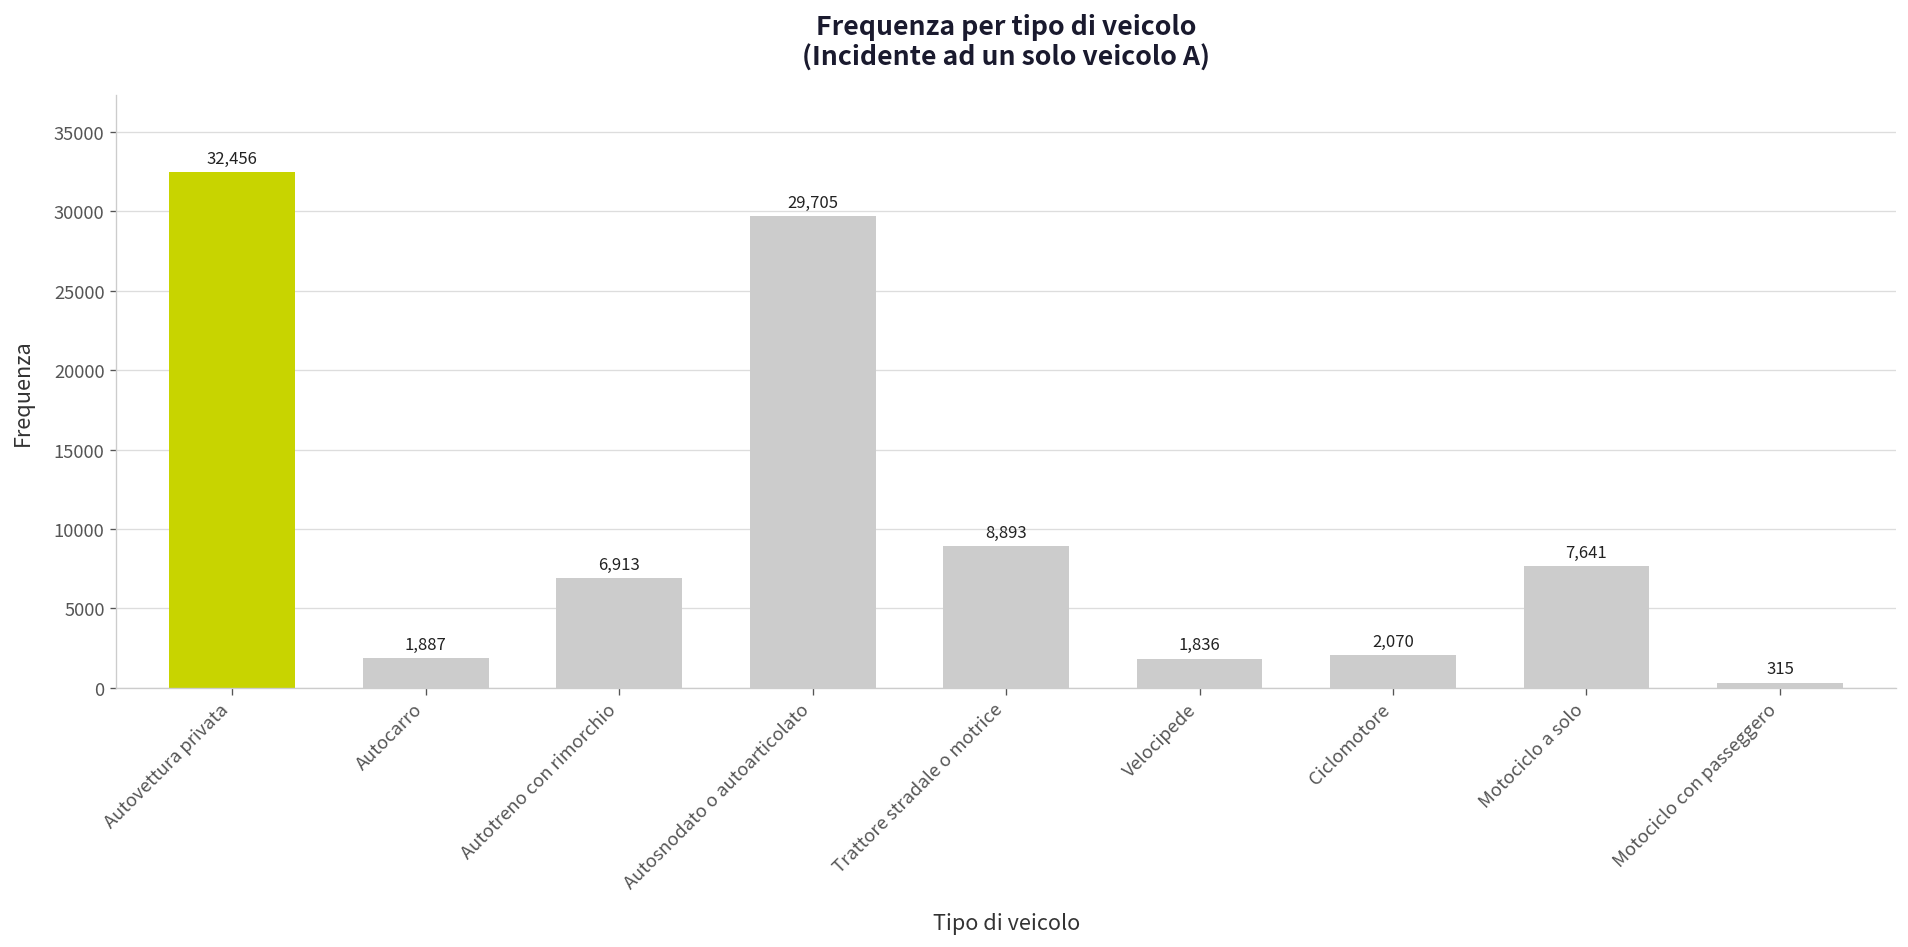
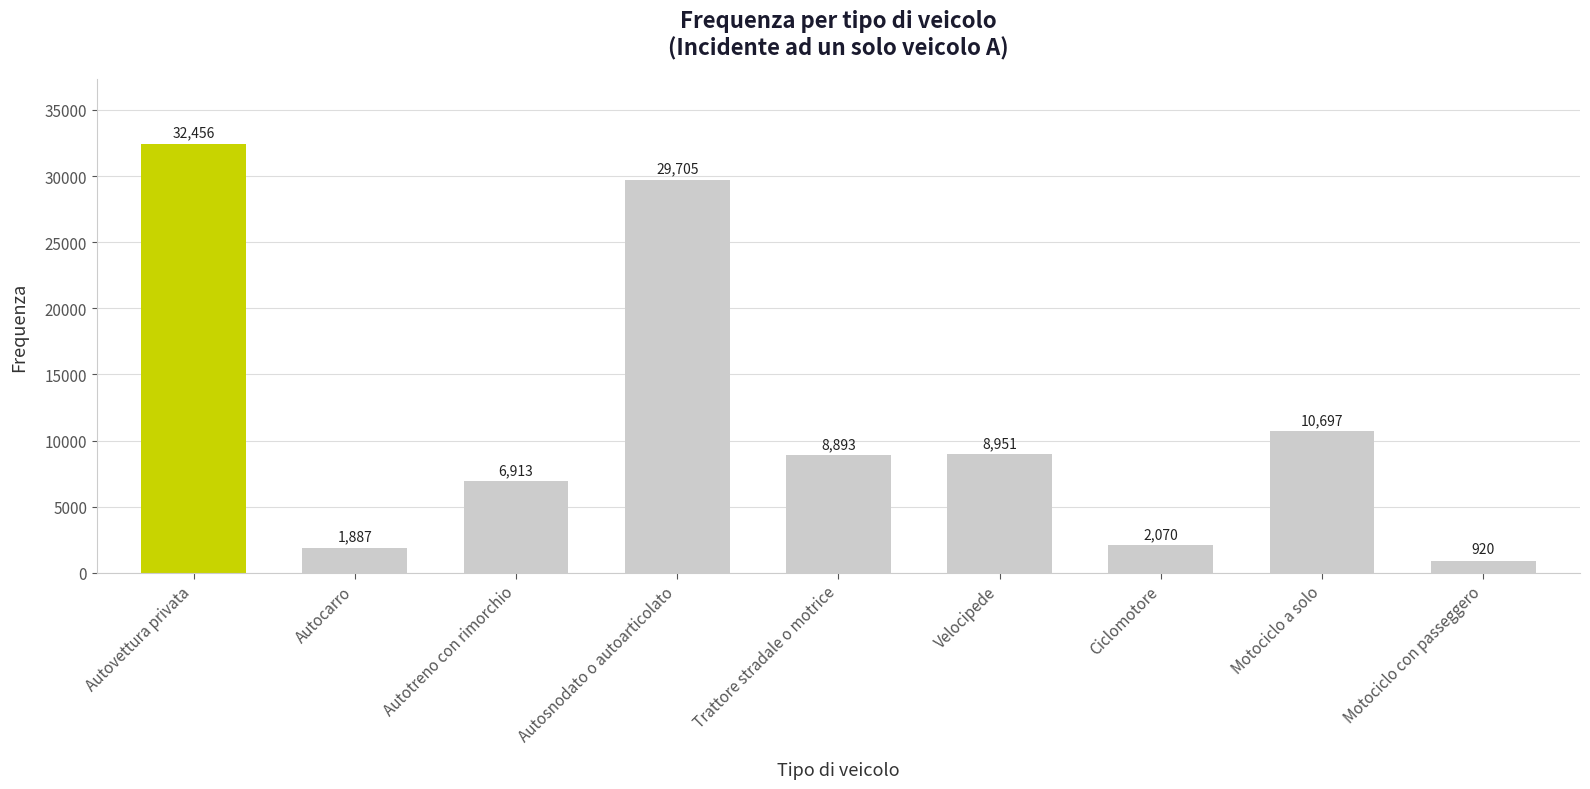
  {
    "Autovettura privata": "32,456",
    "Autocarro": "1,887",
    "Autotreno con rimorchio": "6,913",
    "Autosnodato o autoarticolato": "29,705",
    "Trattore stradale o motrice": "8,893",
-   "Velocipede": "1,836",
+   "Velocipede": "8,951",
    "Ciclomotore": "2,070",
-   "Motociclo a solo": "7,641",
-   "Motociclo con passeggero": "315"
+   "Motociclo a solo": "10,697",
+   "Motociclo con passeggero": "920"
  }
